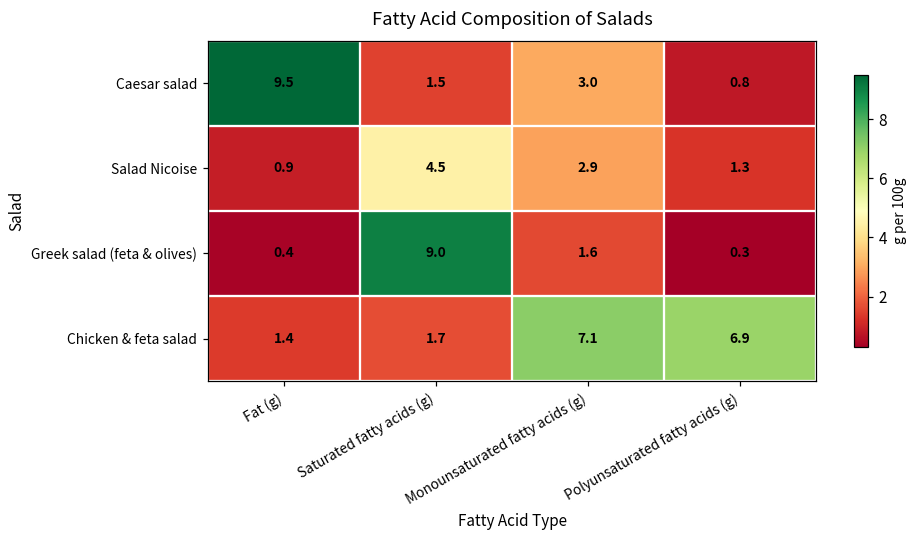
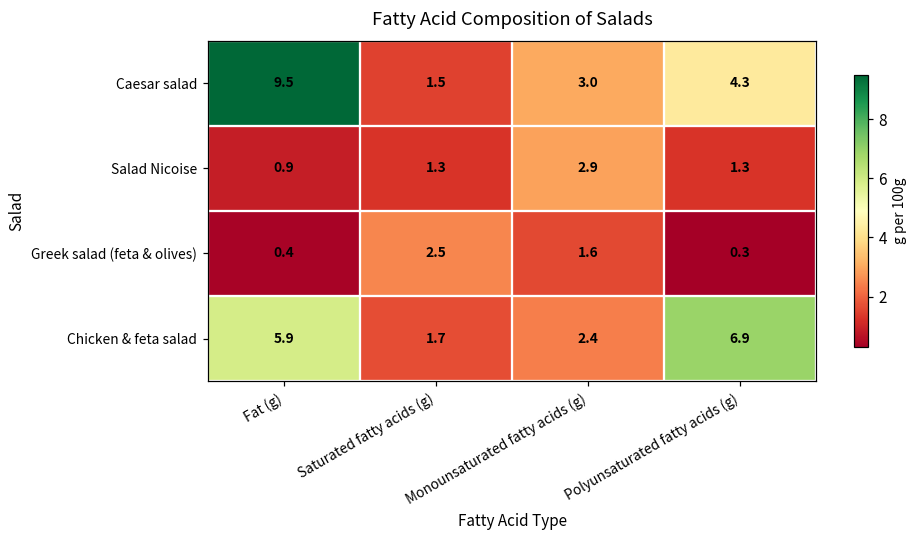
  {
    "Caesar salad": {
      "Fat (g)": 9.5,
      "Saturated fatty acids (g)": 1.5,
      "Monounsaturated fatty acids (g)": 3.0,
-     "Polyunsaturated fatty acids (g)": 0.8
+     "Polyunsaturated fatty acids (g)": 4.3
    },
    "Salad Nicoise": {
      "Fat (g)": 0.9,
-     "Saturated fatty acids (g)": 4.5,
+     "Saturated fatty acids (g)": 1.3,
      "Monounsaturated fatty acids (g)": 2.9,
      "Polyunsaturated fatty acids (g)": 1.3
    },
    "Greek salad (feta & olives)": {
      "Fat (g)": 0.4,
-     "Saturated fatty acids (g)": 9.0,
+     "Saturated fatty acids (g)": 2.5,
      "Monounsaturated fatty acids (g)": 1.6,
      "Polyunsaturated fatty acids (g)": 0.3
    },
    "Chicken & feta salad": {
-     "Fat (g)": 1.4,
+     "Fat (g)": 5.9,
      "Saturated fatty acids (g)": 1.7,
-     "Monounsaturated fatty acids (g)": 7.1,
+     "Monounsaturated fatty acids (g)": 2.4,
      "Polyunsaturated fatty acids (g)": 6.9
    }
  }
